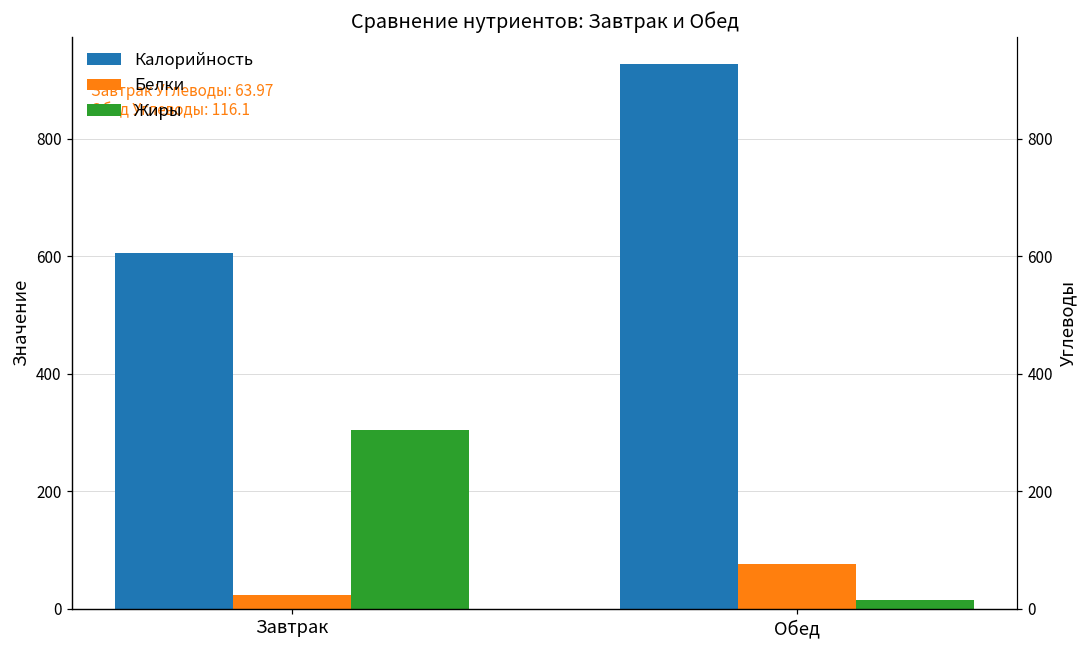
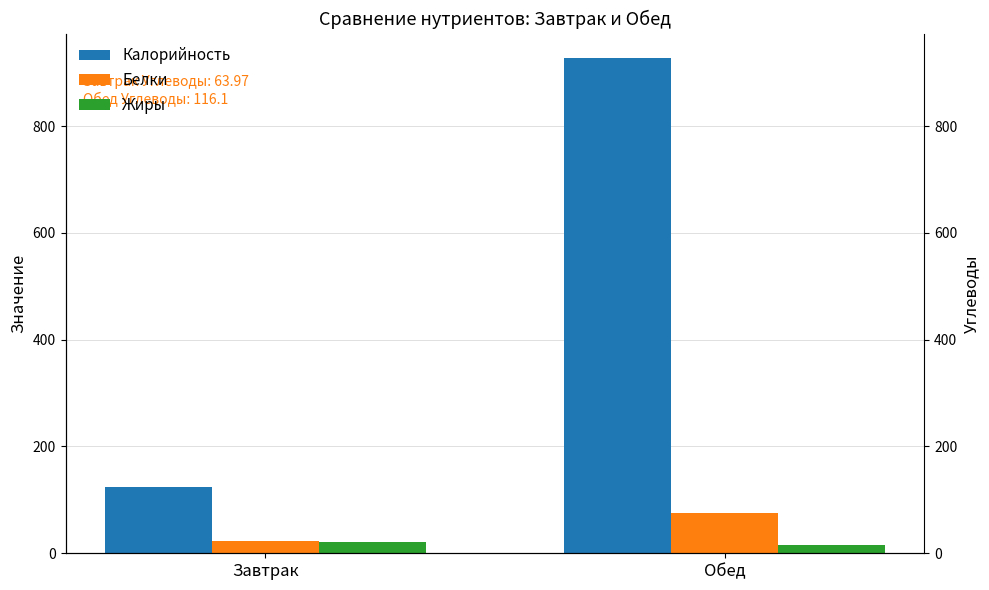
  {
    "Калорийность": {
-     "Завтрак": 610,
+     "Завтрак": 120,
      "Обед": 930
    },
    "Белки": {
      "Завтрак": 20,
      "Обед": 80
    },
    "Жиры": {
-     "Завтрак": 300,
+     "Завтрак": 20,
      "Обед": 20
    }
  }
